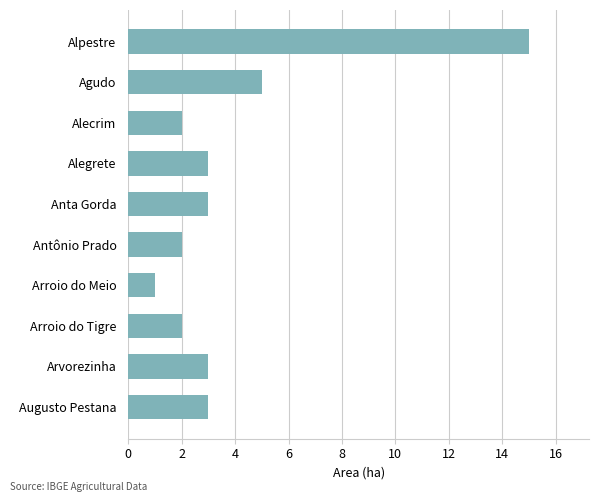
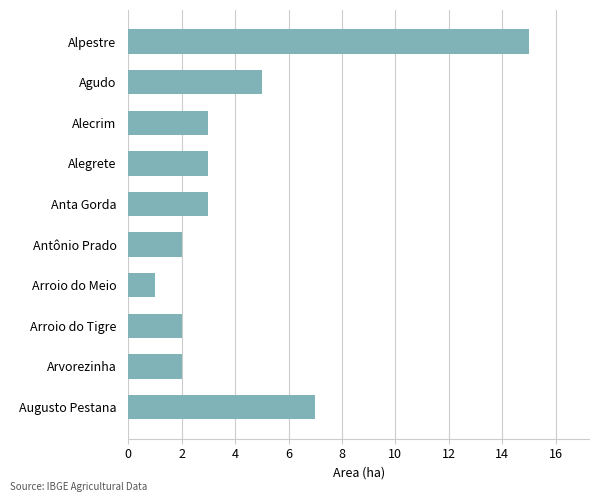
  {
    "Alpestre": 15,
    "Agudo": 5,
-   "Alecrim": 2,
+   "Alecrim": 3,
    "Alegrete": 3,
    "Anta Gorda": 3,
    "Antônio Prado": 2,
    "Arroio do Meio": 1,
    "Arroio do Tigre": 2,
-   "Arvorezinha": 3,
-   "Augusto Pestana": 3
+   "Arvorezinha": 2,
+   "Augusto Pestana": 7
  }
